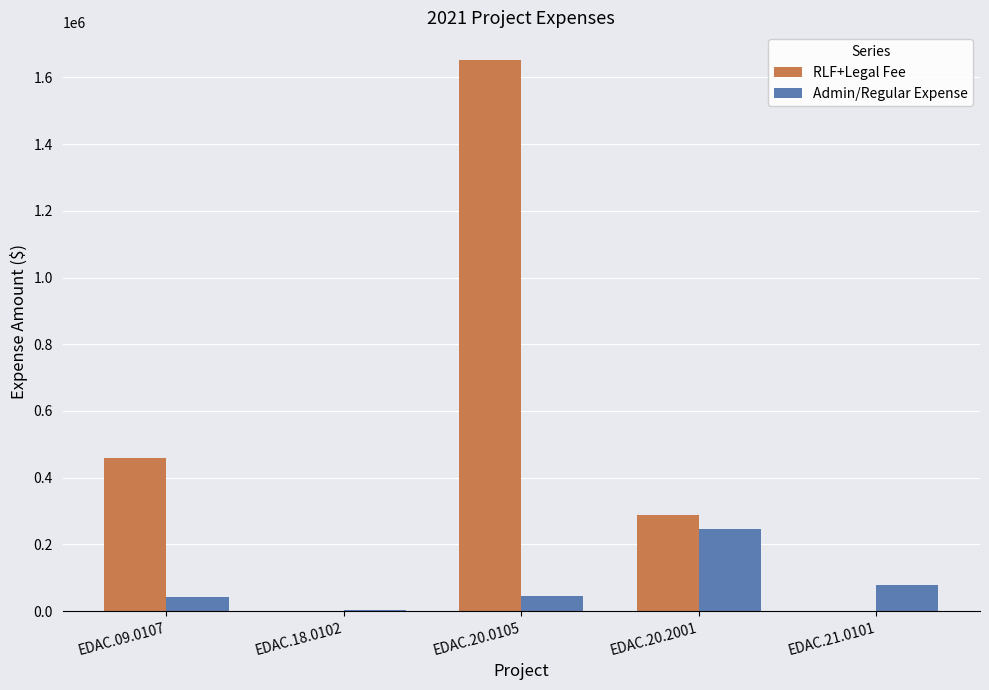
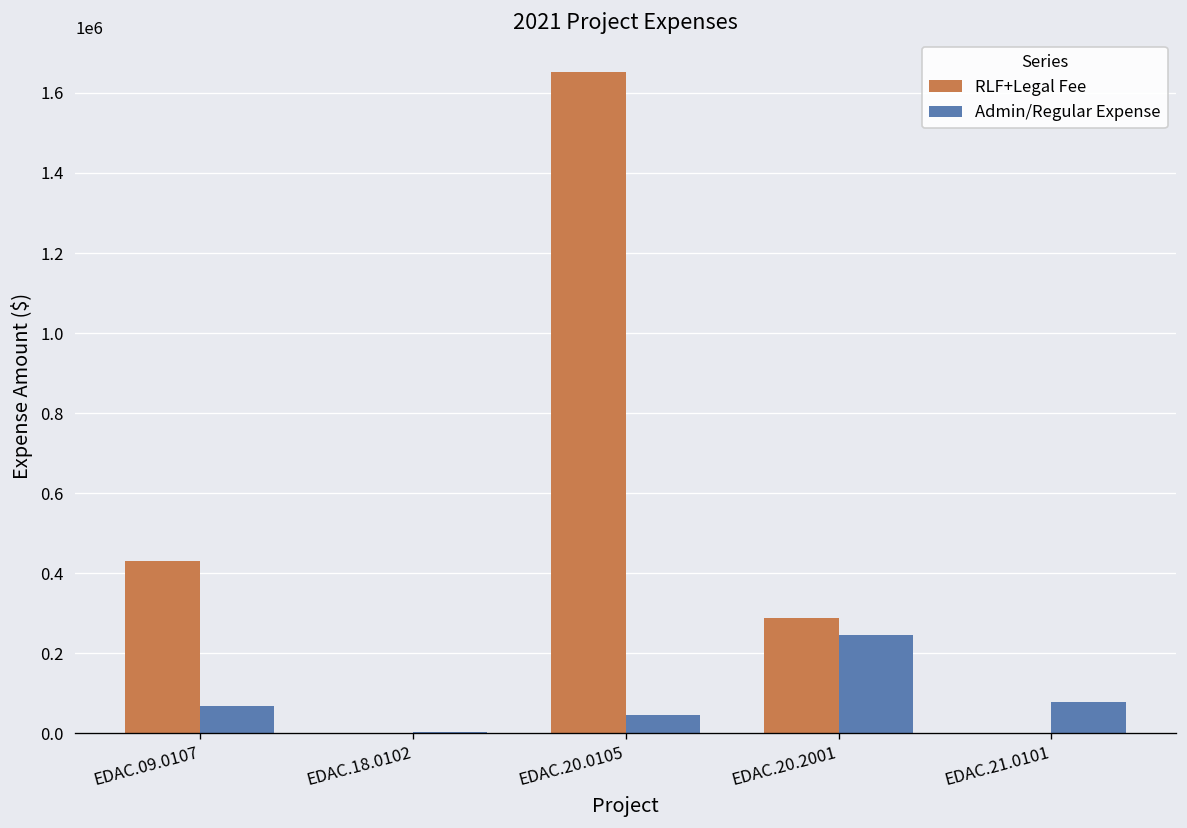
  {
    "RLF+Legal Fee": {
-     "EDAC.09.0107": 460000,
+     "EDAC.09.0107": 430000,
      "EDAC.18.0102": 0,
      "EDAC.20.0105": 1650000,
      "EDAC.20.2001": 290000,
      "EDAC.21.0101": 0
    },
    "Admin/Regular Expense": {
-     "EDAC.09.0107": 40000,
+     "EDAC.09.0107": 70000,
      "EDAC.20.0105": 50000,
      "EDAC.20.2001": 250000,
      "EDAC.21.0101": 80000
    }
  }
